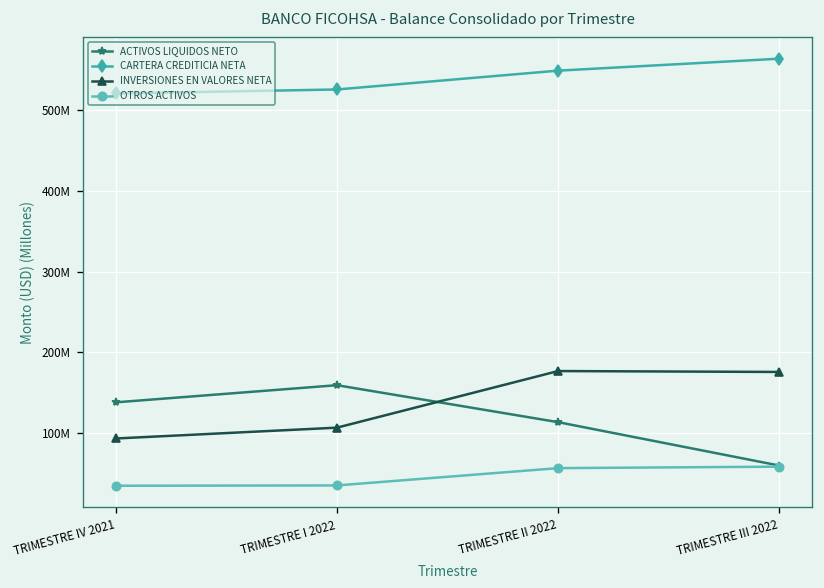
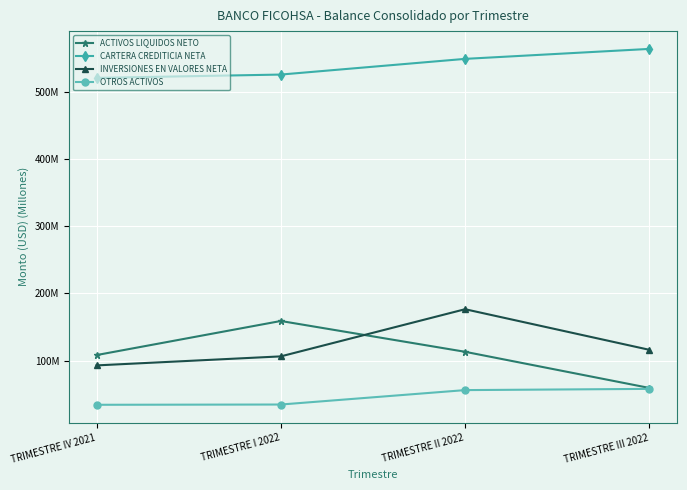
  {
    "ACTIVOS LIQUIDOS NETO": {
-     "TRIMESTRE IV 2021": 140000000,
+     "TRIMESTRE IV 2021": 110000000,
      "TRIMESTRE I 2022": 160000000,
      "TRIMESTRE II 2022": 110000000
    },
    "INVERSIONES EN VALORES NETA": {
      "TRIMESTRE IV 2021": 90000000,
      "TRIMESTRE I 2022": 110000000,
      "TRIMESTRE II 2022": 180000000,
-     "TRIMESTRE III 2022": 180000000
+     "TRIMESTRE III 2022": 120000000
    }
  }
